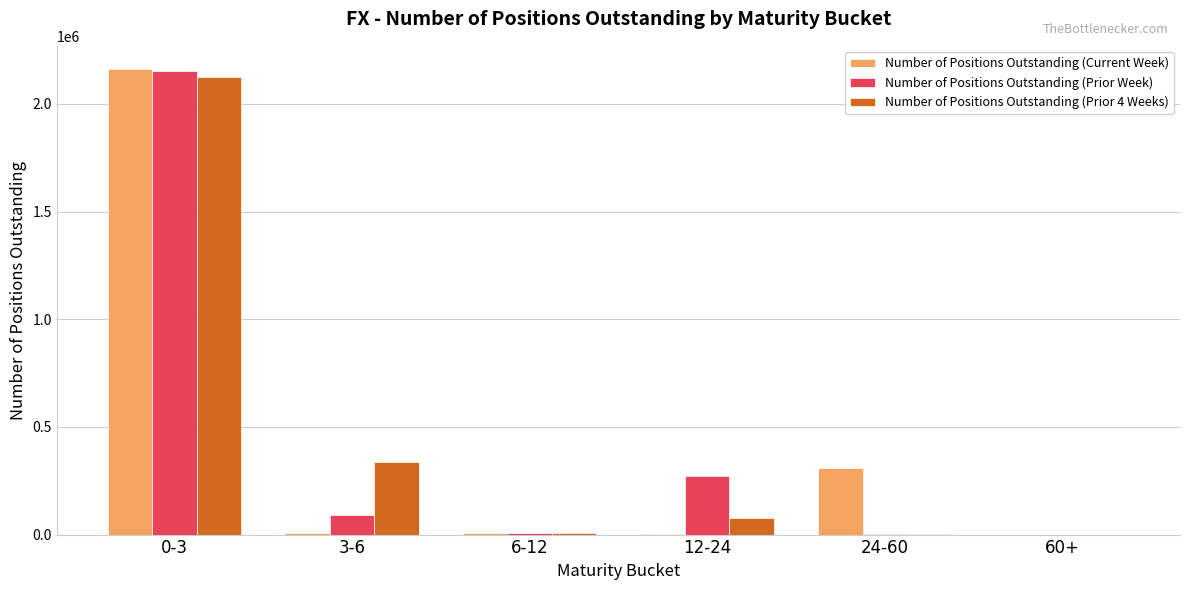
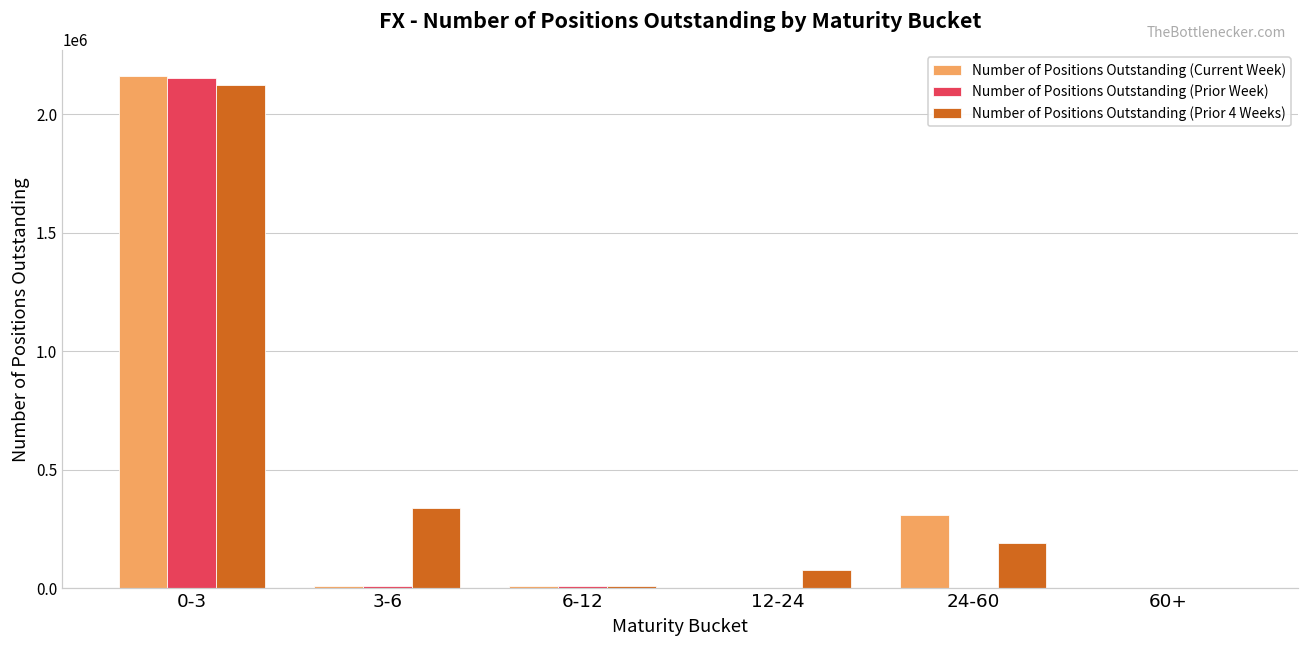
  {
    "Number of Positions Outstanding (Current Week)": {
      "0-3": 2160000,
      "24-60": 310000
    },
    "Number of Positions Outstanding (Prior Week)": {
      "0-3": 2150000,
-     "3-6": 90000,
-     "12-24": 270000
+     "3-6": 10000,
+     "12-24": 0
    },
    "Number of Positions Outstanding (Prior 4 Weeks)": {
      "0-3": 2120000,
      "3-6": 340000,
      "12-24": 70000,
-     "24-60": 0
+     "24-60": 190000
    }
  }
